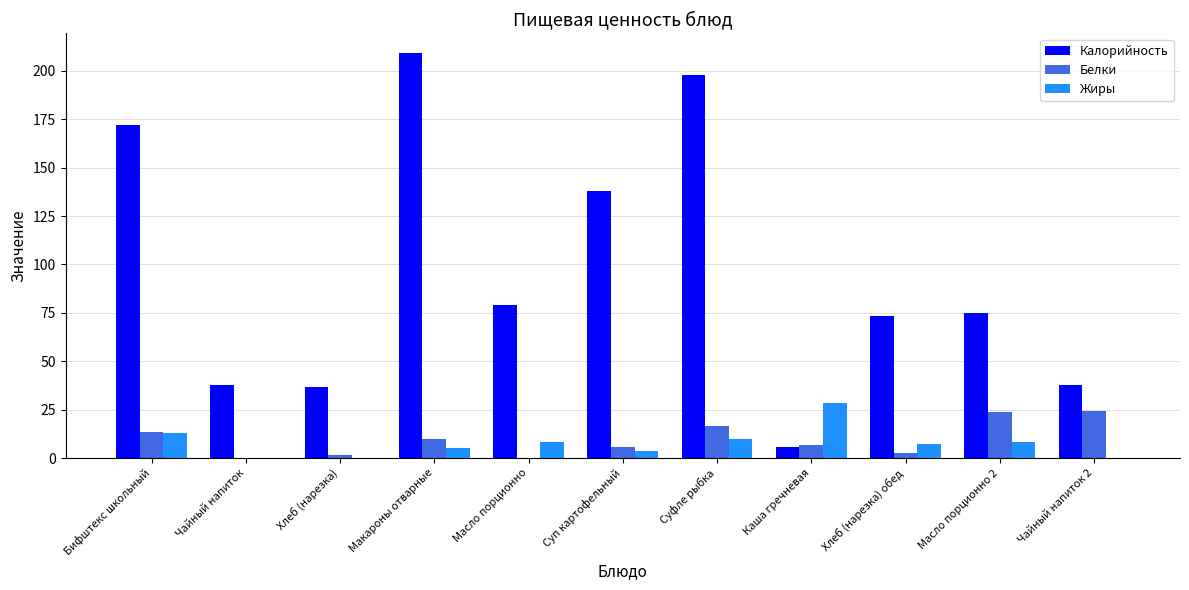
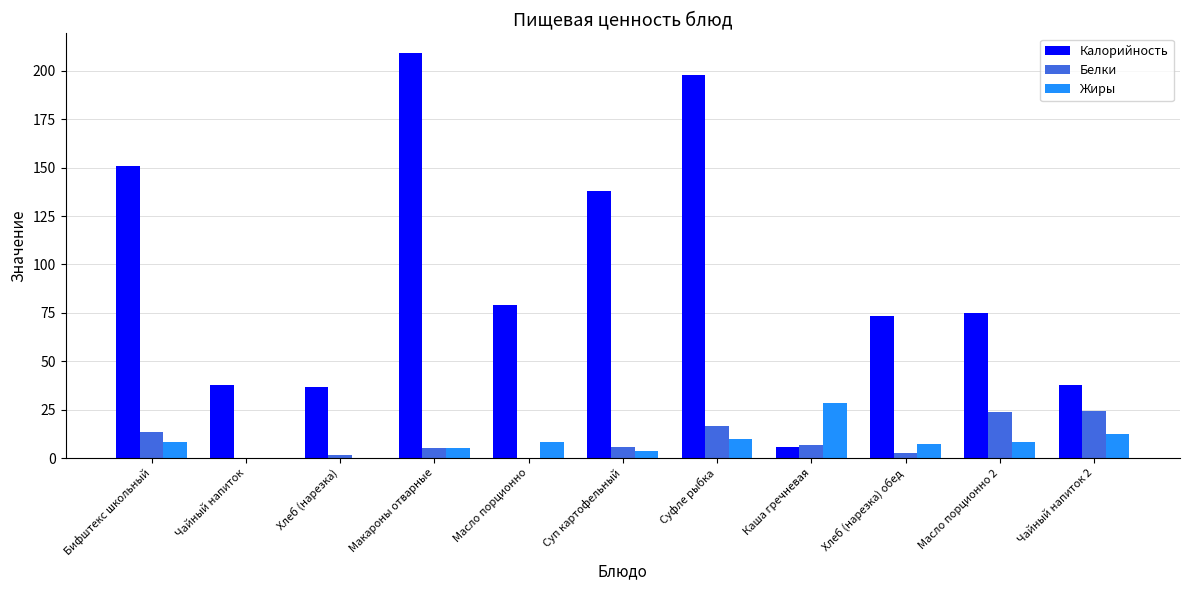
  {
    "Калорийность": {
-     "Бифштекс школьный": 172,
+     "Бифштекс школьный": 151,
      "Чайный напиток": 38,
      "Хлеб (нарезка)": 37,
      "Макароны отварные": 209,
      "Масло порционно": 79,
      "Суп картофельный": 138,
      "Суфле рыбка": 198,
      "Каша гречневая": 6,
      "Хлеб (нарезка) обед": 73,
      "Масло порционно 2": 75,
      "Чайный напиток 2": 38
    },
    "Белки": {
      "Бифштекс школьный": 13,
      "Хлеб (нарезка)": 1,
-     "Макароны отварные": 10,
+     "Макароны отварные": 5,
      "Суп картофельный": 6,
      "Суфле рыбка": 17,
      "Каша гречневая": 7,
      "Хлеб (нарезка) обед": 3,
      "Масло порционно 2": 24,
      "Чайный напиток 2": 24
    },
    "Жиры": {
-     "Бифштекс школьный": 13,
+     "Бифштекс школьный": 8,
      "Макароны отварные": 5,
      "Масло порционно": 8,
      "Суп картофельный": 4,
      "Суфле рыбка": 10,
      "Каша гречневая": 28,
      "Хлеб (нарезка) обед": 7,
      "Масло порционно 2": 8,
-     "Чайный напиток 2": 0
+     "Чайный напиток 2": 12
    }
  }
